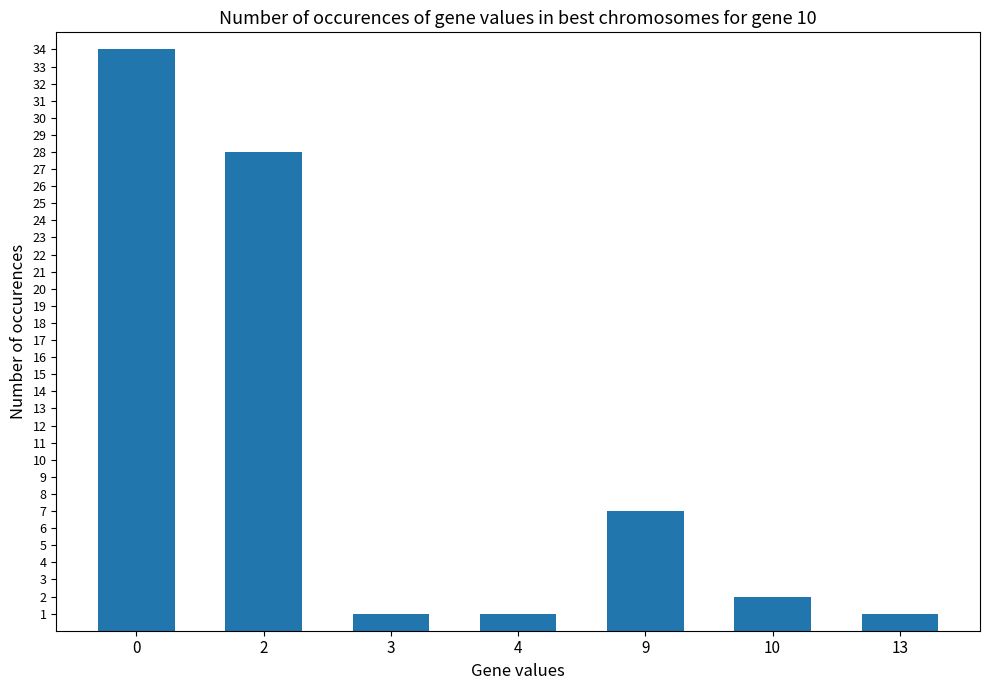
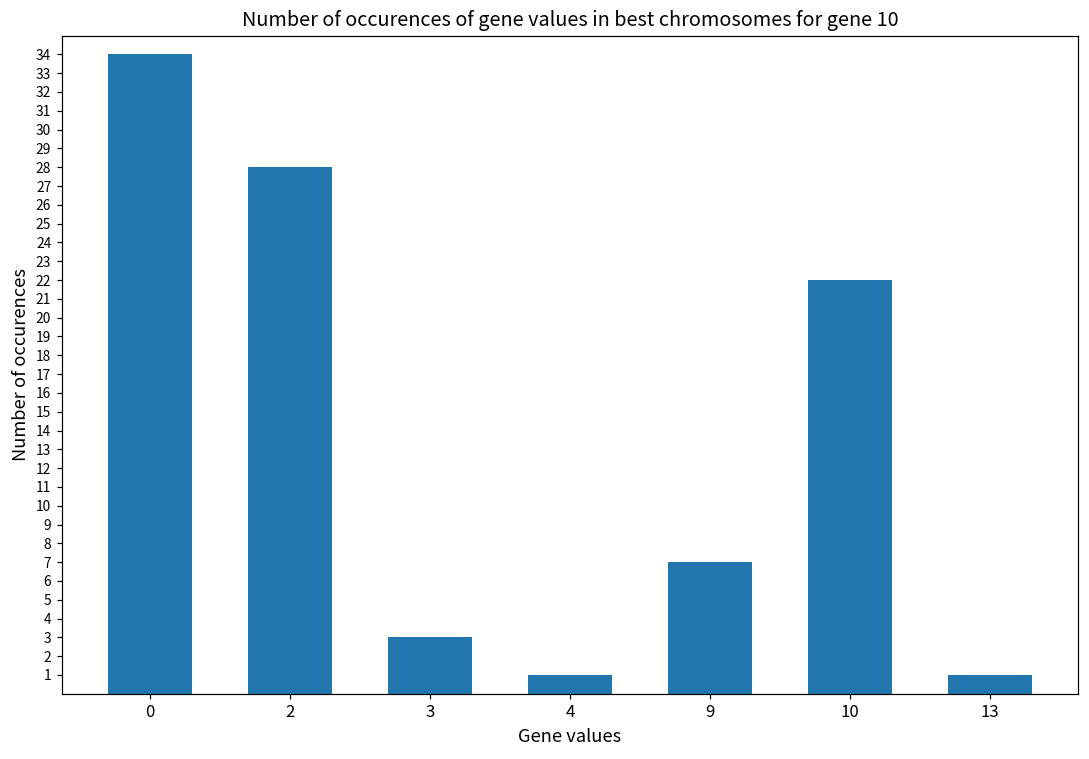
  {
    "0": 34,
    "2": 28,
-   "3": 1,
+   "3": 3,
    "4": 1,
    "9": 7,
-   "10": 2,
+   "10": 22,
    "13": 1
  }
